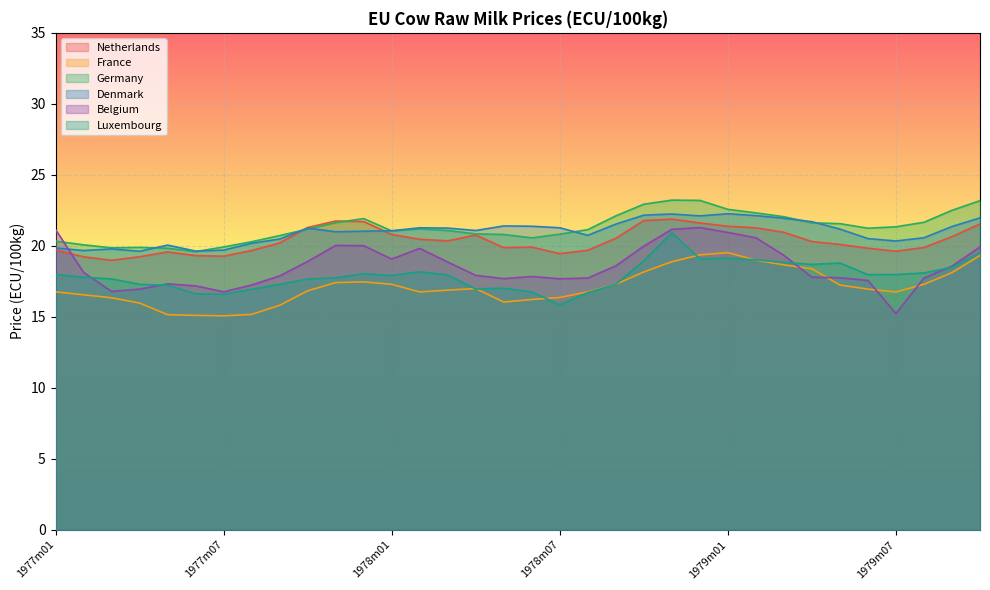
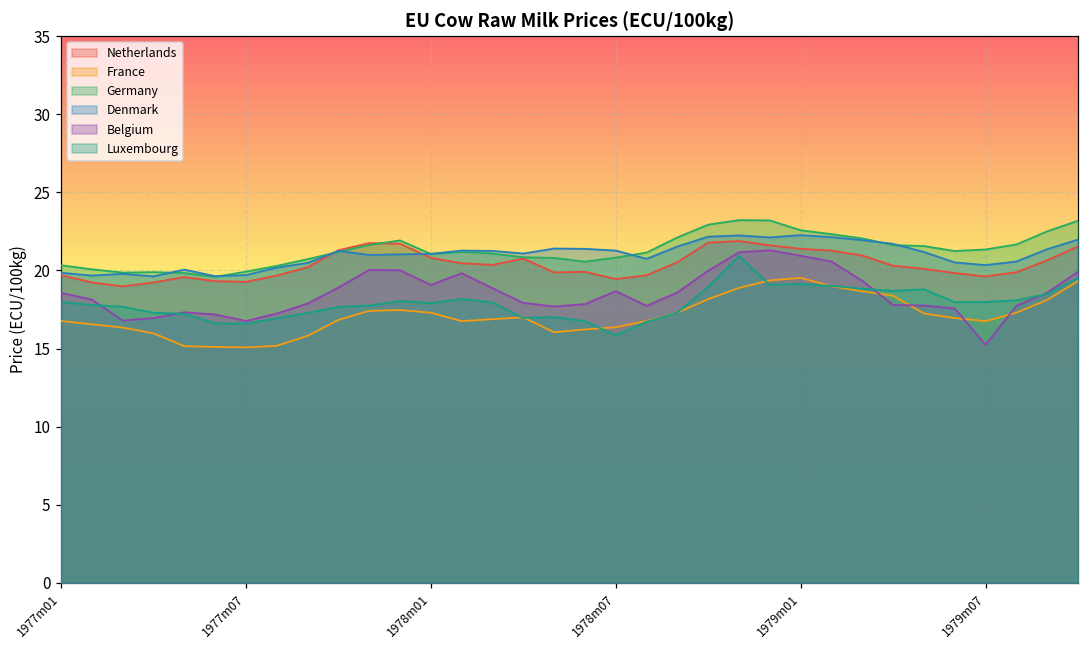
  {
    "Belgium": {
-     "1977m01": 21.2,
+     "1977m01": 18.6,
      "1978m01": 19.1,
-     "1978m07": 17.7,
+     "1978m07": 18.7,
      "1979m01": 20.9,
      "1979m07": 15.2
    }
  }
